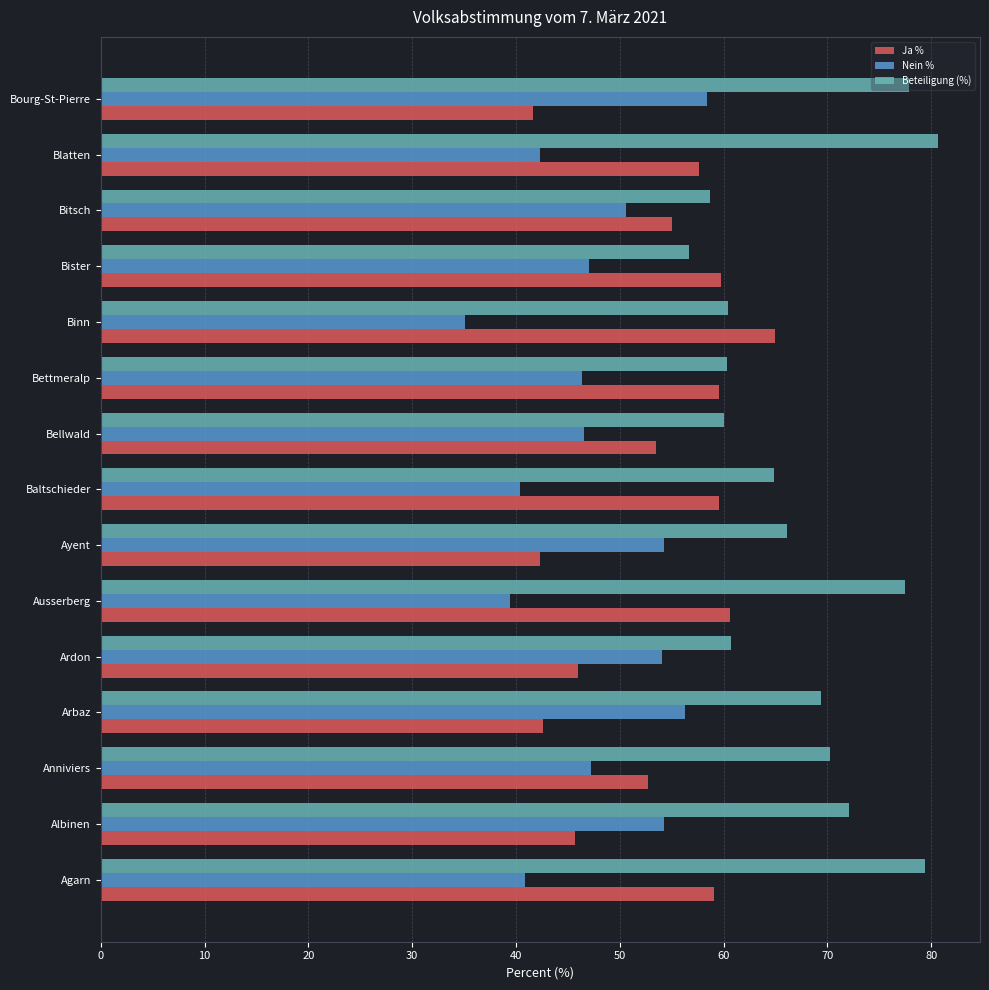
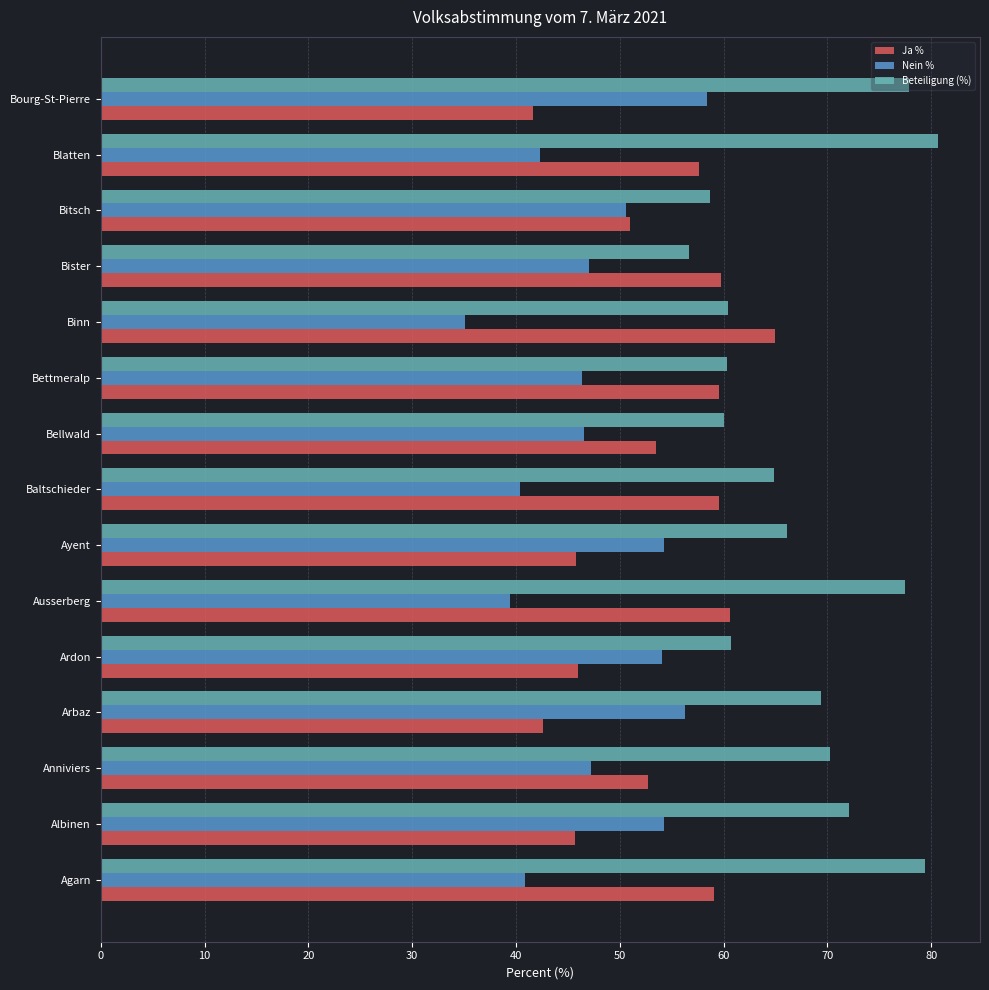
  {
    "Ja %": {
      "Bourg-St-Pierre": 41.6,
      "Blatten": 57.7,
-     "Bitsch": 55.0,
+     "Bitsch": 51.0,
      "Bister": 59.7,
      "Binn": 64.9,
      "Bettmeralp": 59.5,
      "Bellwald": 53.5,
      "Baltschieder": 59.6,
-     "Ayent": 42.3,
+     "Ayent": 45.8,
      "Ausserberg": 60.6,
      "Ardon": 45.9,
      "Arbaz": 42.6,
      "Anniviers": 52.7,
      "Albinen": 45.7,
      "Agarn": 59.1
    }
  }
